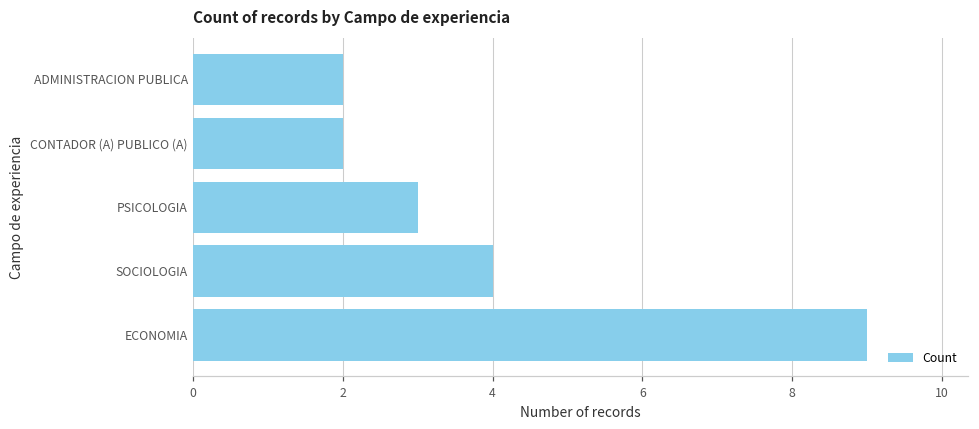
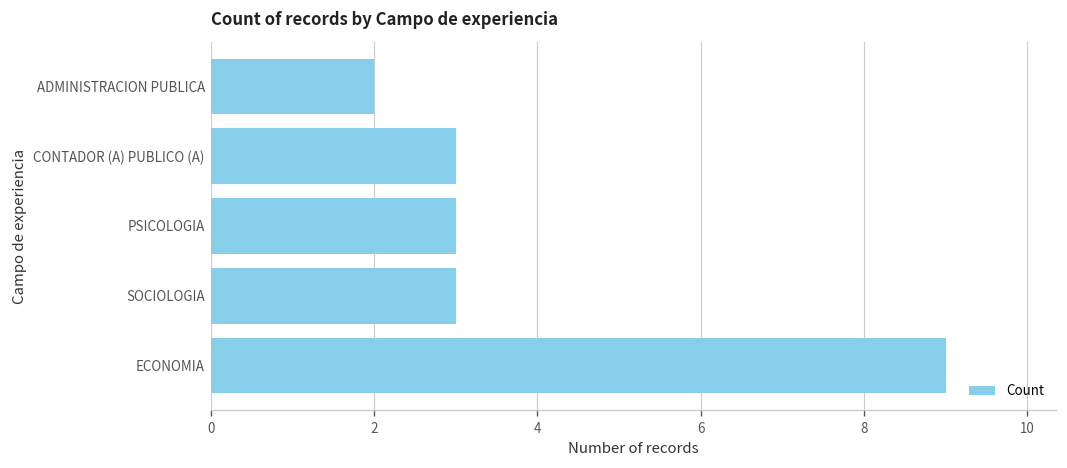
  {
    "ADMINISTRACION PUBLICA": 2,
-   "CONTADOR (A) PUBLICO (A)": 2,
+   "CONTADOR (A) PUBLICO (A)": 3,
    "PSICOLOGIA": 3,
-   "SOCIOLOGIA": 4,
+   "SOCIOLOGIA": 3,
    "ECONOMIA": 9
  }
